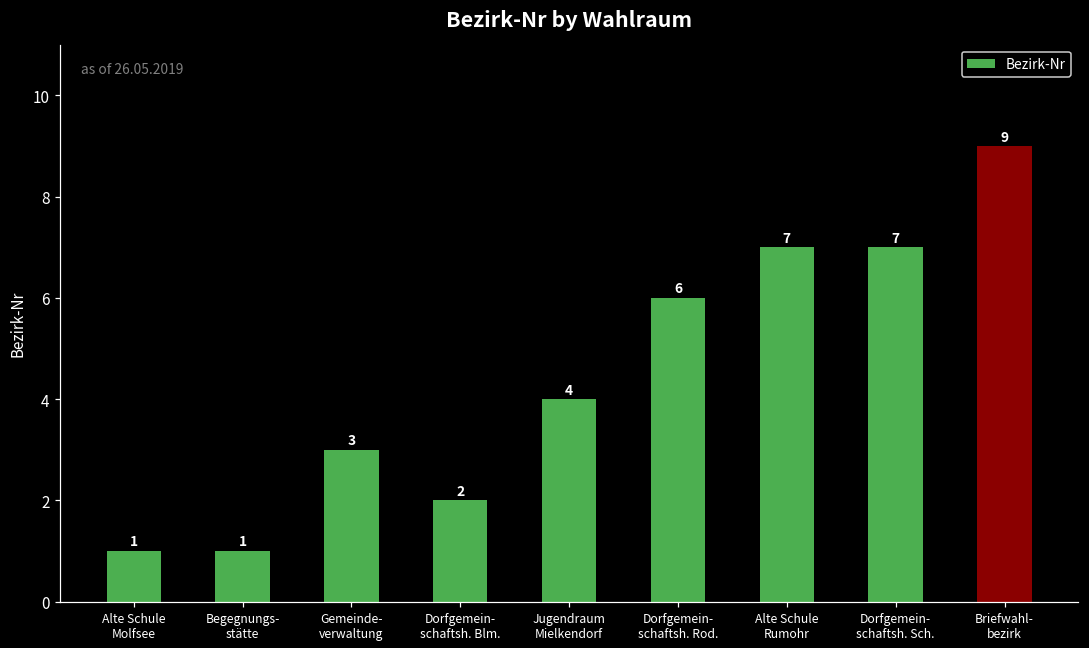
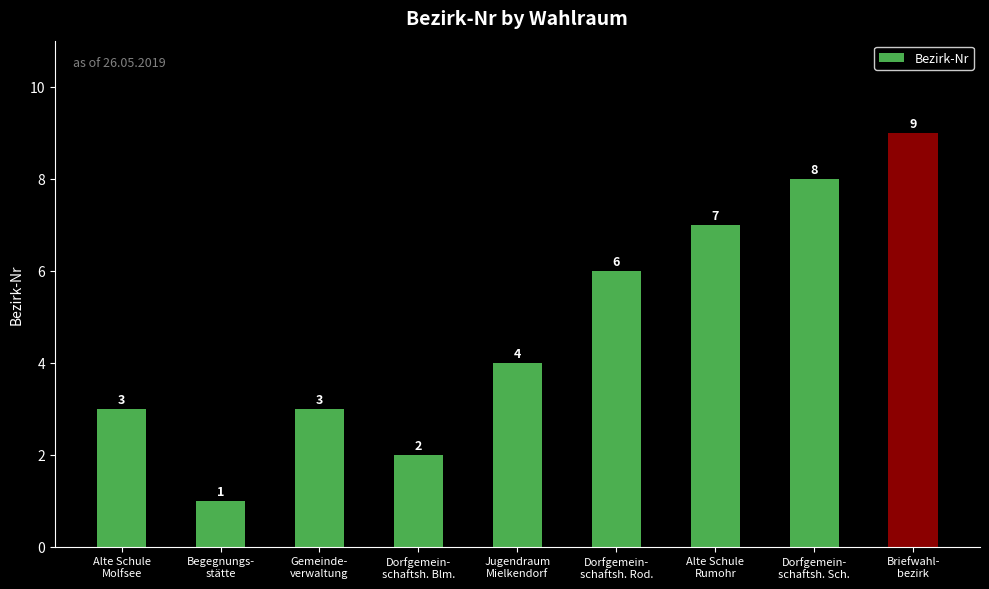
  {
-   "Alte Schule Molfsee": 1,
+   "Alte Schule Molfsee": 3,
    "Begegnungs- stätte": 1,
    "Gemeinde- verwaltung": 3,
    "Dorfgemein- schaftsh. Blm.": 2,
    "Jugendraum Mielkendorf": 4,
    "Dorfgemein- schaftsh. Rod.": 6,
    "Alte Schule Rumohr": 7,
-   "Dorfgemein- schaftsh. Sch.": 7,
+   "Dorfgemein- schaftsh. Sch.": 8,
    "Briefwahl- bezirk": 9
  }
